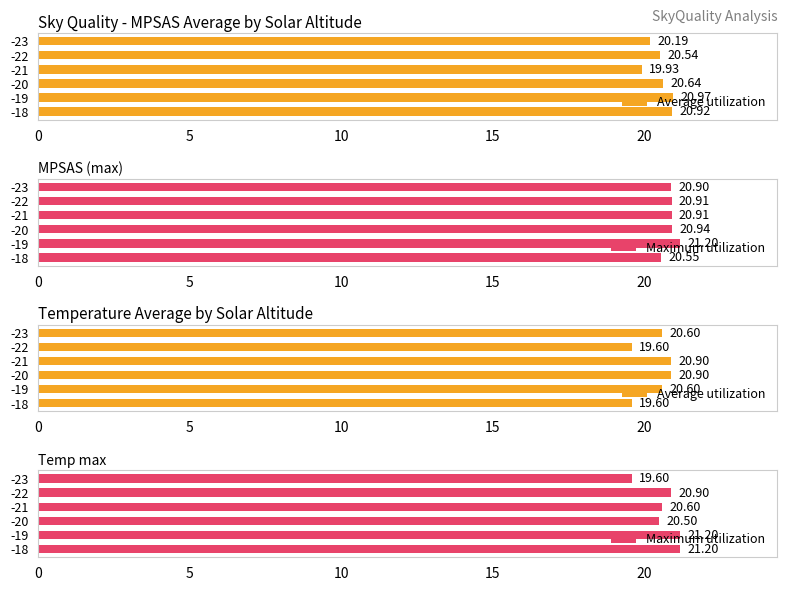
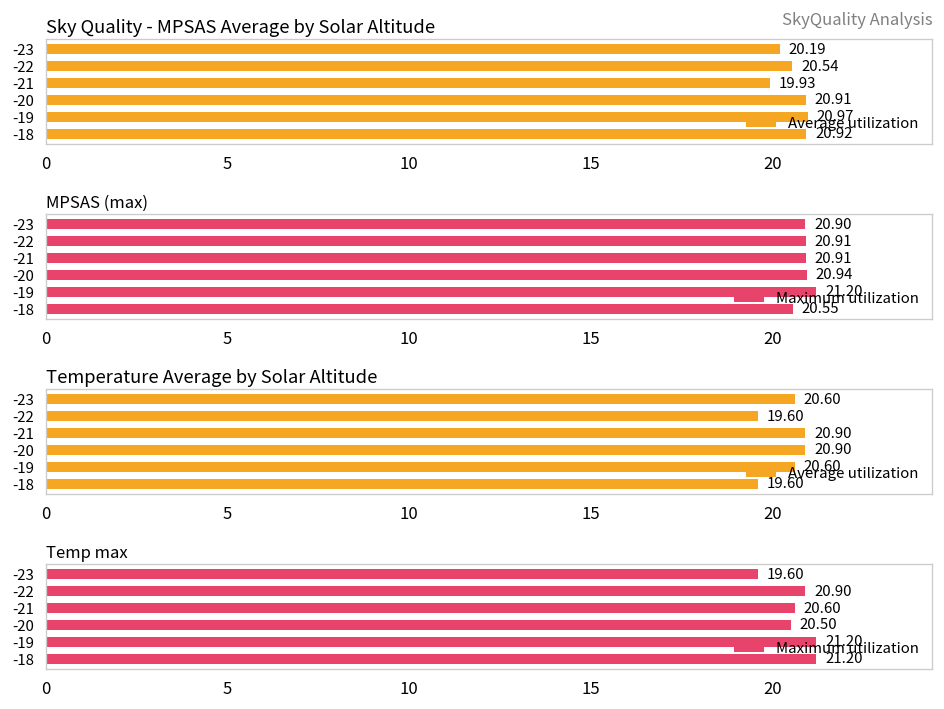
  {
    "Sky Quality - MPSAS Average by Solar Altitude": {
      "-23": 20.19,
      "-22": 20.54,
      "-21": 19.93,
-     "-20": 20.64,
+     "-20": 20.91,
      "-19": 20.97,
      "-18": 20.92
    },
    "MPSAS (max)": {
      "-23": 20.90,
      "-22": 20.91,
      "-21": 20.91,
      "-20": 20.94,
      "-19": 21.20,
      "-18": 20.55
    },
    "Temperature Average by Solar Altitude": {
      "-23": 20.60,
      "-22": 19.60,
      "-21": 20.90,
      "-20": 20.90,
      "-19": 20.60,
      "-18": 19.60
    },
    "Temp max": {
      "-23": 19.60,
      "-22": 20.90,
      "-21": 20.60,
      "-20": 20.50,
      "-19": 21.20,
      "-18": 21.20
    }
  }
